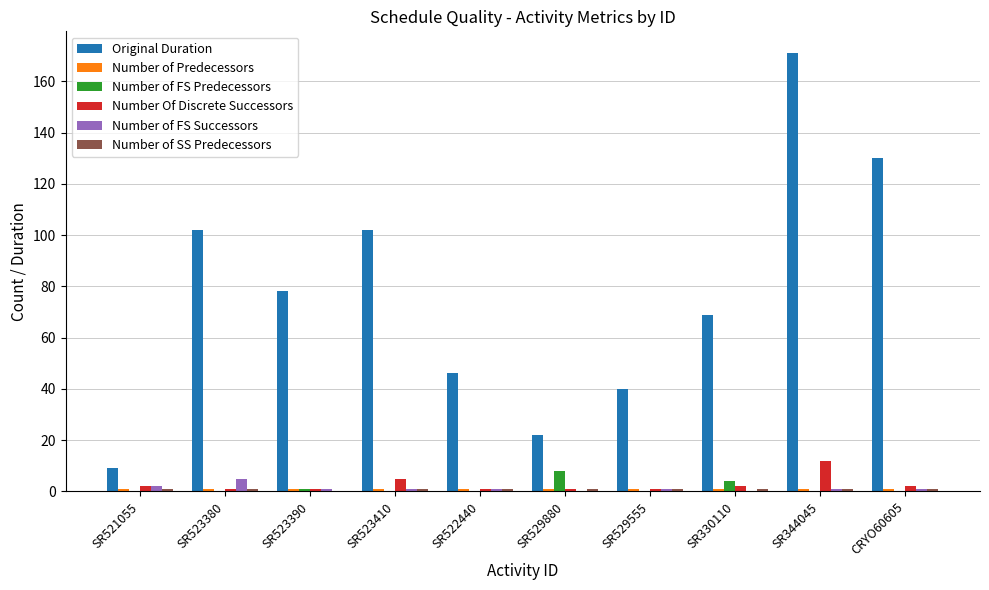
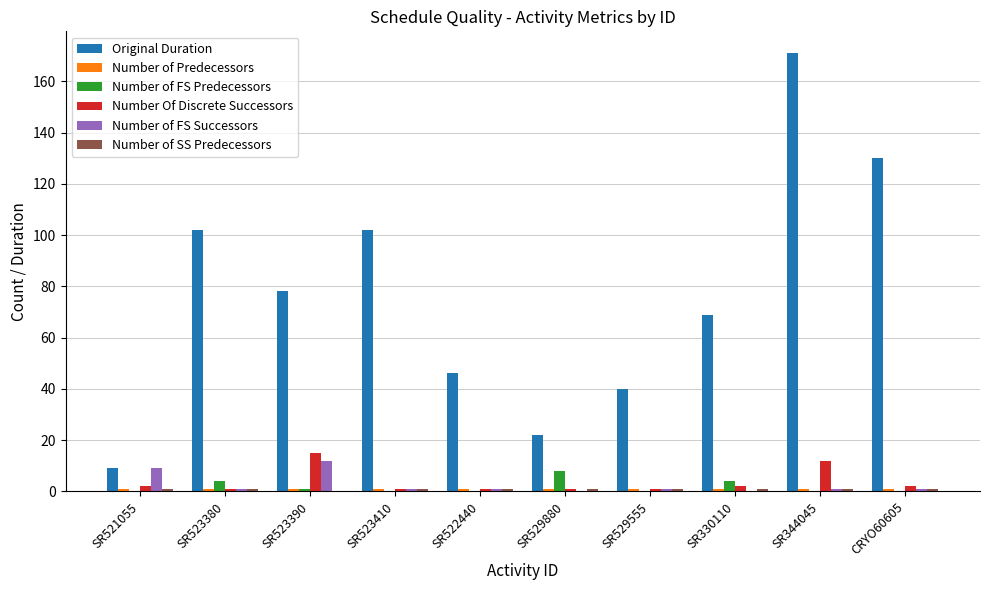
  {
    "Original Duration": {
      "SR521055": 9,
      "SR523380": 102,
      "SR523390": 78,
      "SR523410": 102,
      "SR522440": 46,
      "SR529880": 22,
      "SR529555": 40,
      "SR330110": 69,
      "SR344045": 171,
      "CRYO60605": 130
    },
    "Number of Predecessors": {
      "SR521055": 1,
      "SR523380": 1,
      "SR523390": 1,
      "SR523410": 1,
      "SR522440": 1,
      "SR529880": 1,
      "SR529555": 1,
      "SR330110": 1,
      "SR344045": 1,
      "CRYO60605": 1
    },
    "Number of FS Predecessors": {
      "SR521055": 0,
-     "SR523380": 0,
+     "SR523380": 4,
      "SR523390": 1,
      "SR523410": 0,
      "SR522440": 0,
      "SR529880": 8,
      "SR529555": 0,
      "SR330110": 4,
      "SR344045": 0,
      "CRYO60605": 0
    },
    "Number Of Discrete Successors": {
      "SR521055": 2,
      "SR523380": 1,
-     "SR523390": 1,
-     "SR523410": 5,
+     "SR523390": 15,
+     "SR523410": 1,
      "SR522440": 1,
      "SR529880": 1,
      "SR529555": 1,
      "SR330110": 2,
      "SR344045": 12,
      "CRYO60605": 2
    },
    "Number of FS Successors": {
-     "SR521055": 2,
-     "SR523380": 5,
-     "SR523390": 1,
+     "SR521055": 9,
+     "SR523380": 1,
+     "SR523390": 12,
      "SR523410": 1,
      "SR522440": 1,
      "SR529880": 0,
      "SR529555": 1,
      "SR330110": 0,
      "SR344045": 1,
      "CRYO60605": 1
    },
    "Number of SS Predecessors": {
      "SR521055": 1,
      "SR523380": 1,
      "SR523390": 0,
      "SR523410": 1,
      "SR522440": 1,
      "SR529880": 1,
      "SR529555": 1,
      "SR330110": 1,
      "SR344045": 1,
      "CRYO60605": 1
    }
  }
